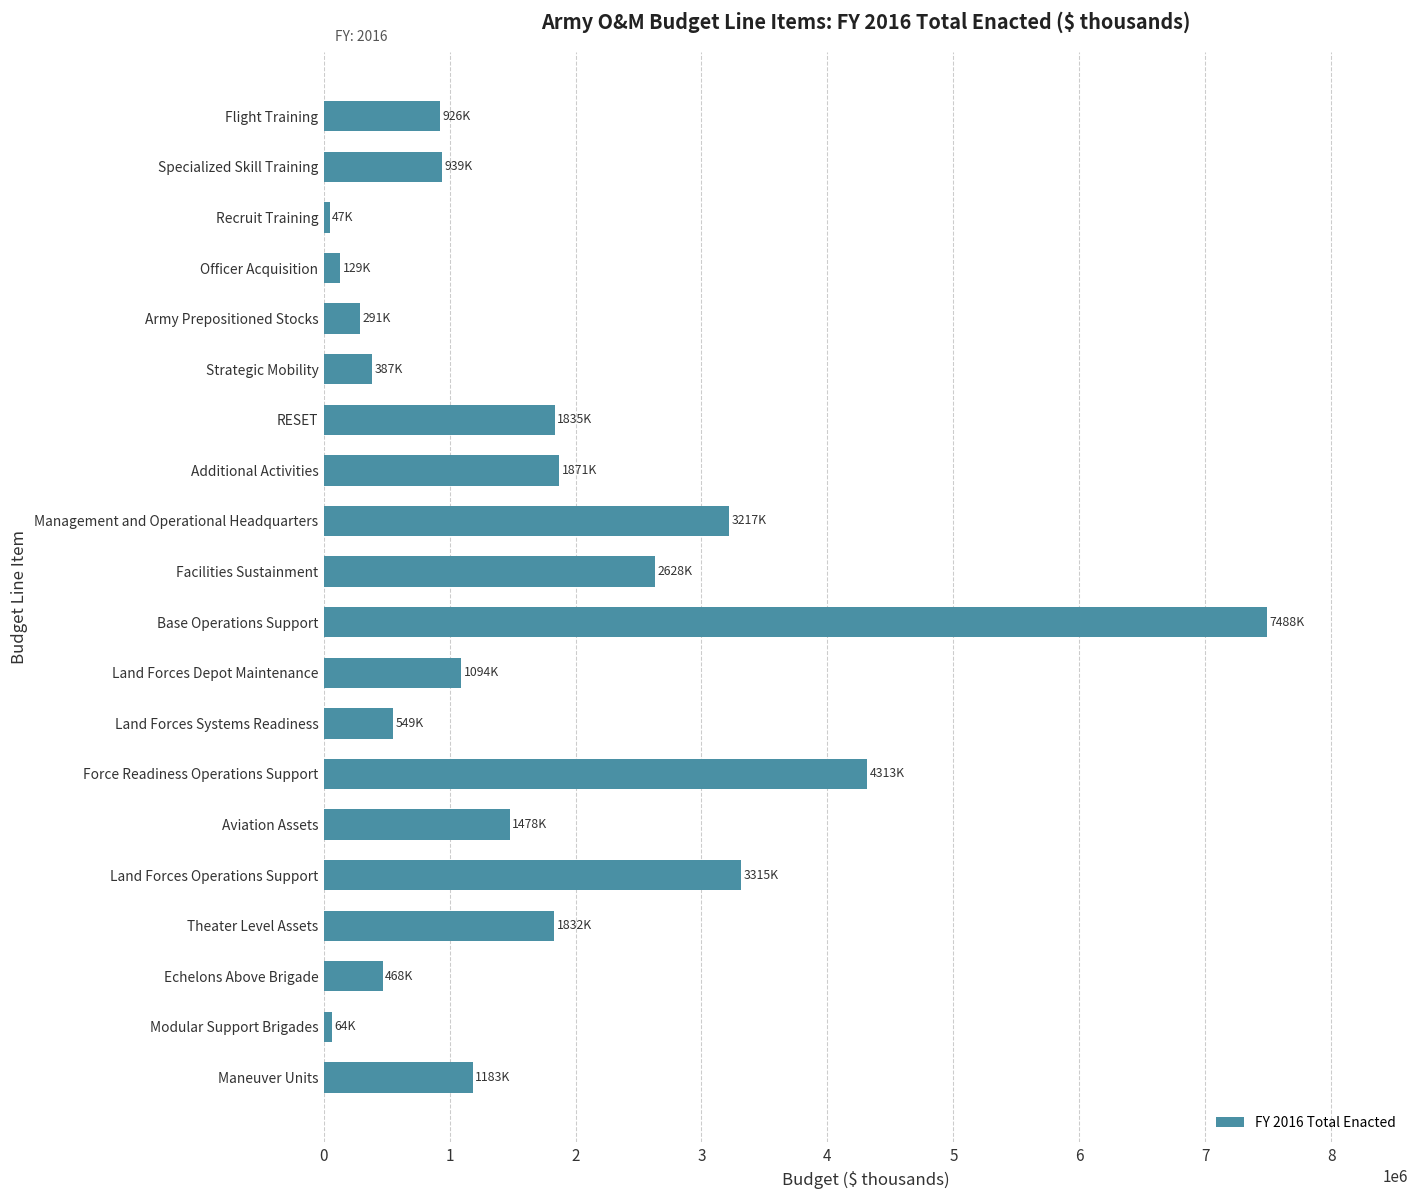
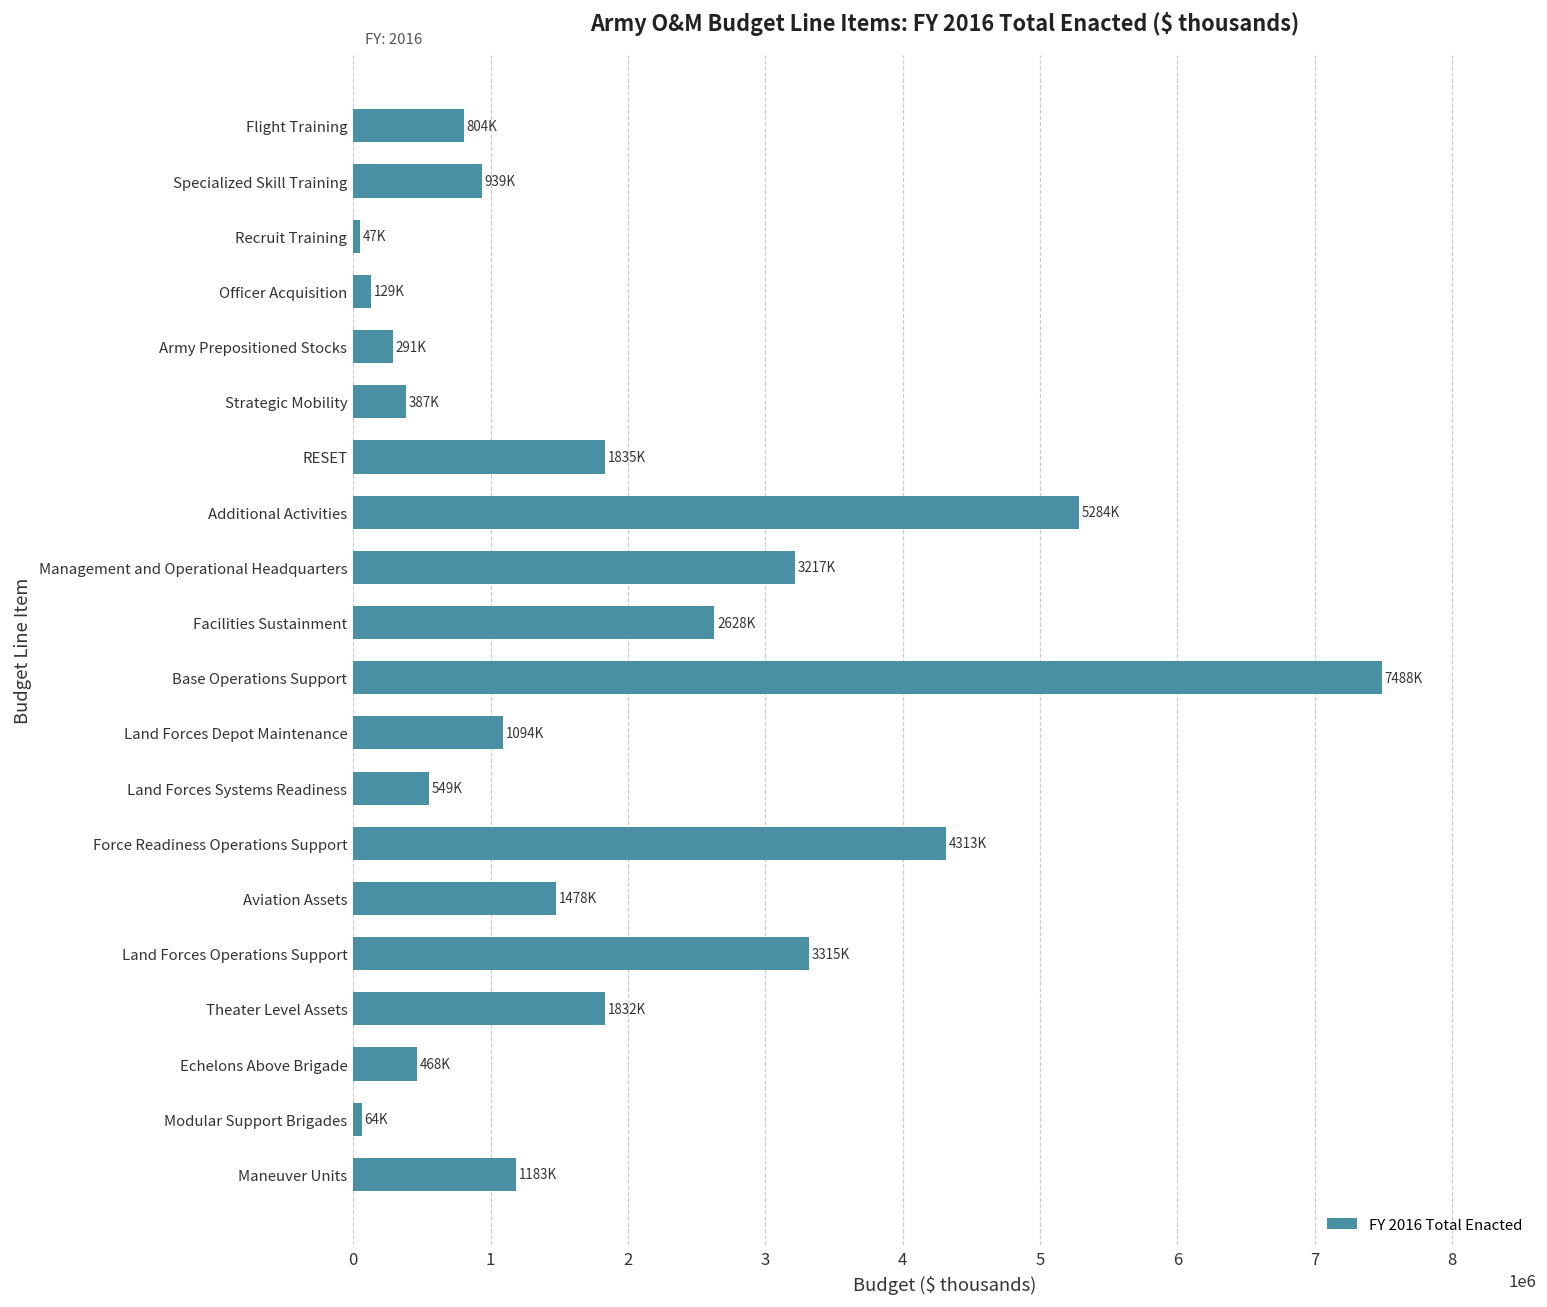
  {
-   "Flight Training": "926K",
+   "Flight Training": "804K",
    "Specialized Skill Training": "939K",
    "Recruit Training": "47K",
    "Officer Acquisition": "129K",
    "Army Prepositioned Stocks": "291K",
    "Strategic Mobility": "387K",
    "RESET": "1835K",
-   "Additional Activities": "1871K",
+   "Additional Activities": "5284K",
    "Management and Operational Headquarters": "3217K",
    "Facilities Sustainment": "2628K",
    "Base Operations Support": "7488K",
    "Land Forces Depot Maintenance": "1094K",
    "Land Forces Systems Readiness": "549K",
    "Force Readiness Operations Support": "4313K",
    "Aviation Assets": "1478K",
    "Land Forces Operations Support": "3315K",
    "Theater Level Assets": "1832K",
    "Echelons Above Brigade": "468K",
    "Modular Support Brigades": "64K",
    "Maneuver Units": "1183K"
  }
